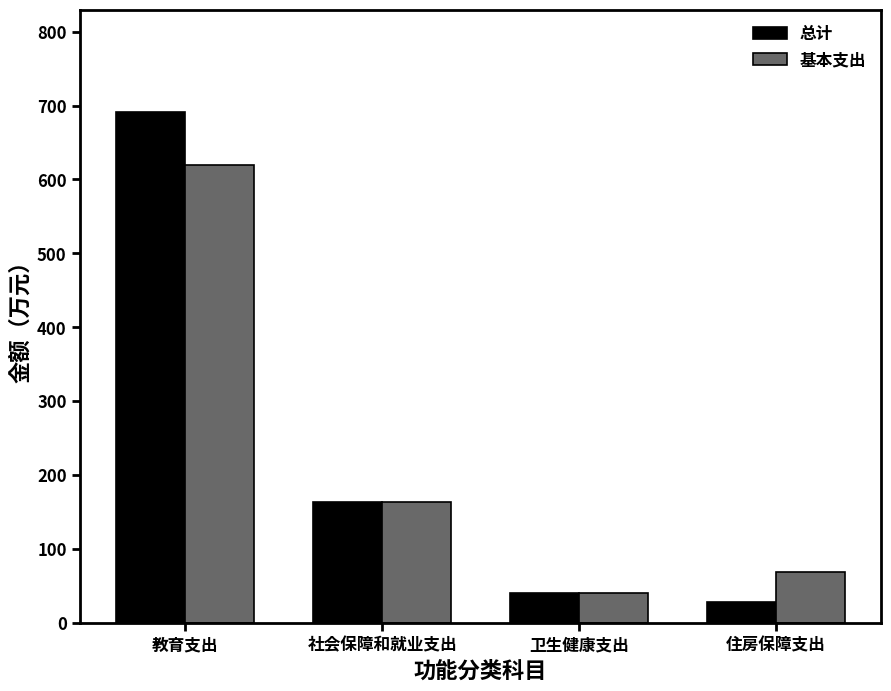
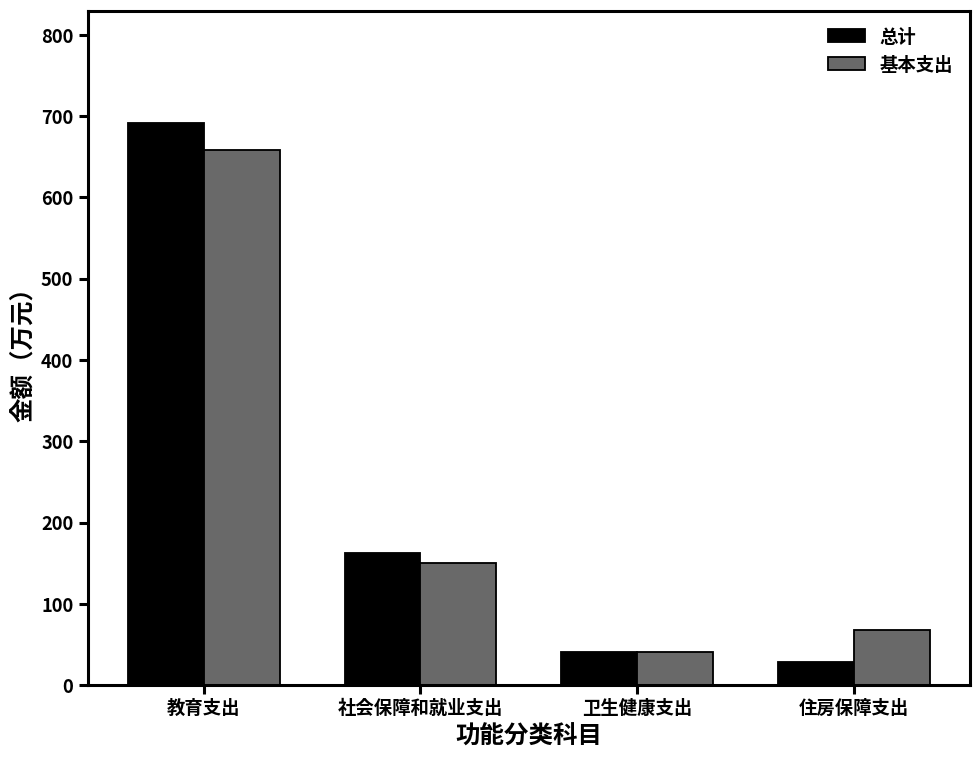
  {
    "总计": {
      "教育支出": 690,
      "社会保障和就业支出": 160,
      "卫生健康支出": 40,
      "住房保障支出": 30
    },
    "基本支出": {
-     "教育支出": 620,
-     "社会保障和就业支出": 160,
+     "教育支出": 660,
+     "社会保障和就业支出": 150,
      "卫生健康支出": 40,
      "住房保障支出": 70
    }
  }
